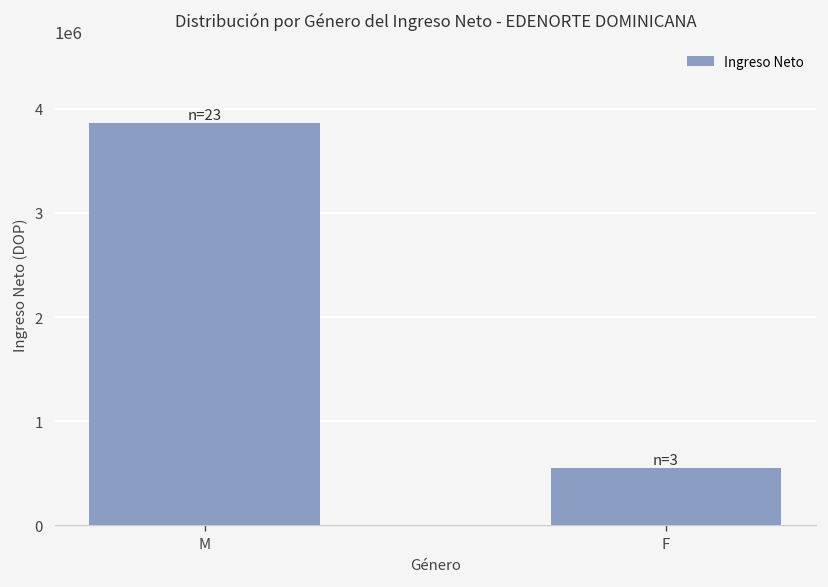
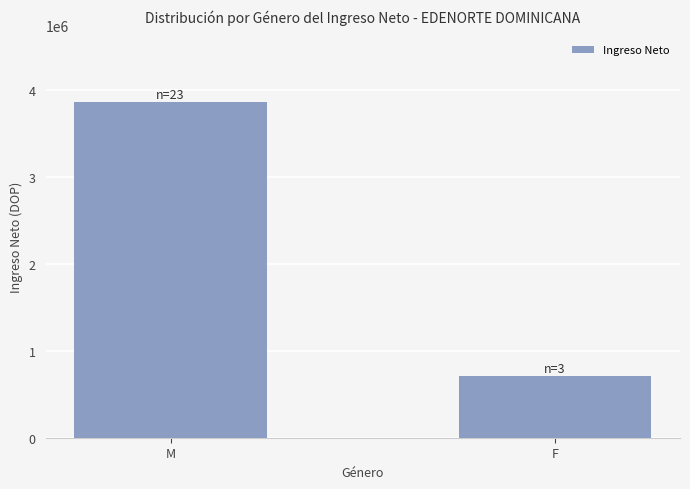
  {
-   "F": 500000
+   "F": 700000
  }
